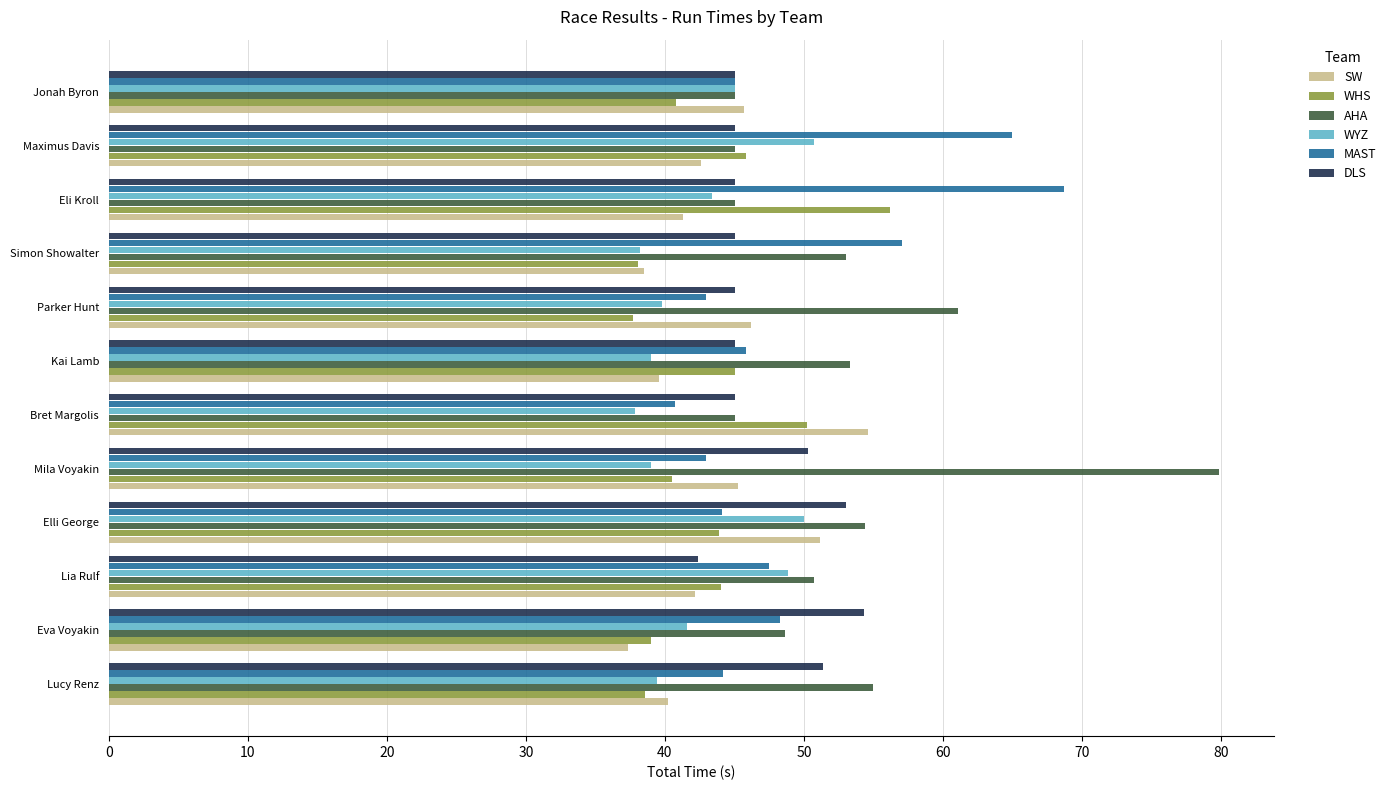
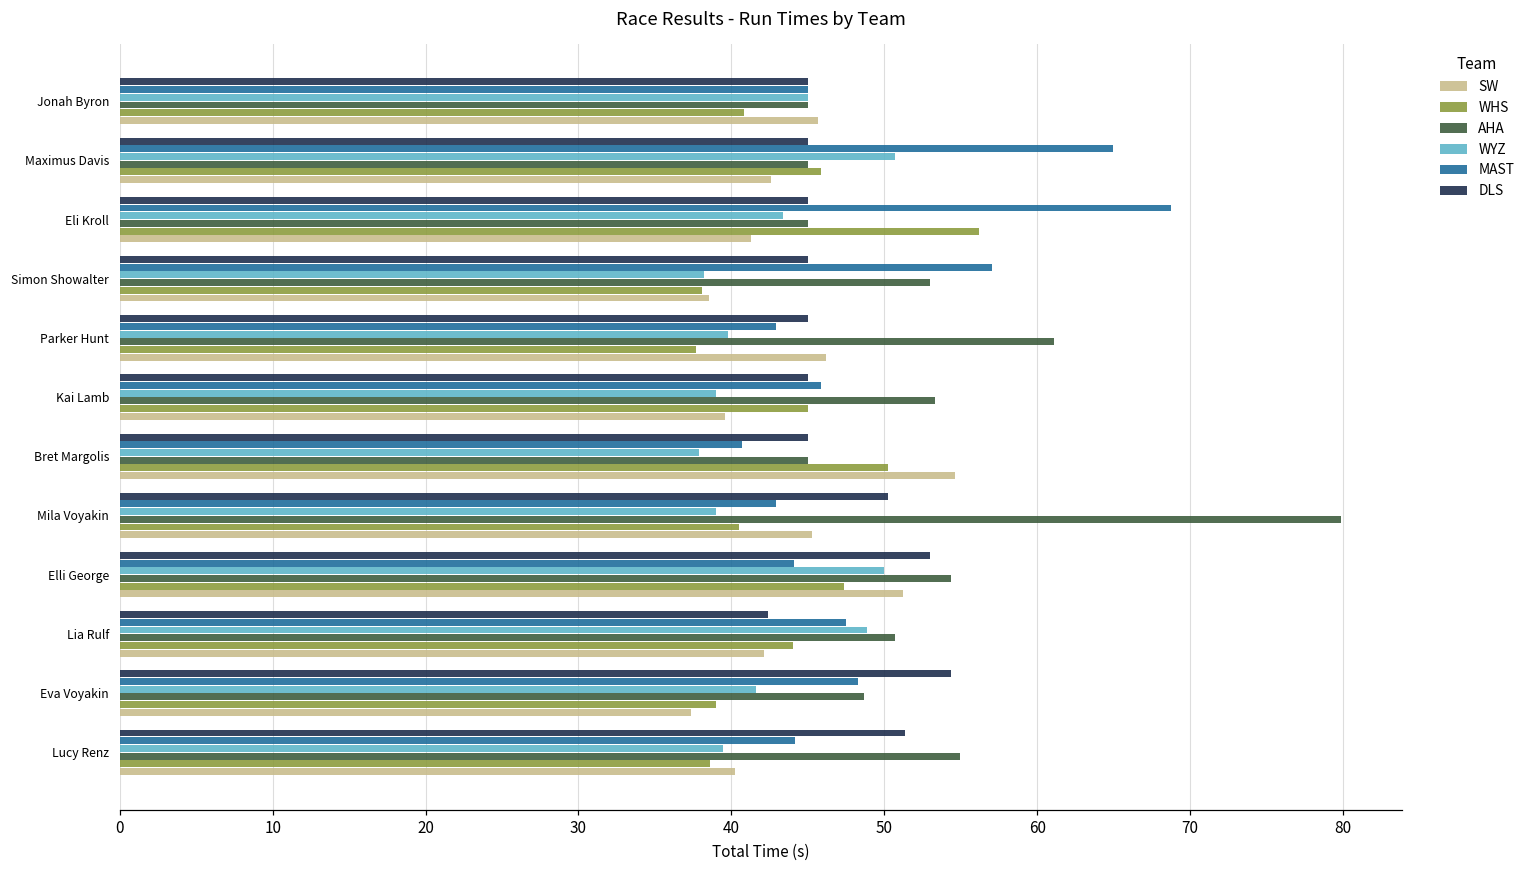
  {
    "SW": {
      "Jonah Byron": 45.7,
      "Maximus Davis": 42.6,
      "Eli Kroll": 41.3,
      "Simon Showalter": 38.5,
      "Parker Hunt": 46.2,
      "Kai Lamb": 39.6,
      "Bret Margolis": 54.6,
      "Mila Voyakin": 45.3,
      "Elli George": 51.2,
      "Lia Rulf": 42.1,
      "Eva Voyakin": 37.3,
      "Lucy Renz": 40.2
    },
    "WHS": {
      "Jonah Byron": 40.8,
      "Maximus Davis": 45.9,
      "Eli Kroll": 56.2,
      "Simon Showalter": 38.1,
      "Parker Hunt": 37.7,
      "Kai Lamb": 45.0,
      "Bret Margolis": 50.3,
      "Mila Voyakin": 40.5,
-     "Elli George": 43.9,
+     "Elli George": 47.4,
      "Lia Rulf": 44.0,
      "Eva Voyakin": 39.0,
      "Lucy Renz": 38.6
    },
    "WYZ": {
      "Jonah Byron": 45.0,
      "Maximus Davis": 50.7,
      "Eli Kroll": 43.4,
      "Simon Showalter": 38.2,
      "Parker Hunt": 39.8,
      "Kai Lamb": 39.0,
      "Bret Margolis": 37.9,
      "Mila Voyakin": 39.0,
      "Elli George": 50.0,
      "Lia Rulf": 48.8,
      "Eva Voyakin": 41.6,
      "Lucy Renz": 39.5
    },
    "MAST": {
      "Jonah Byron": 45.0,
      "Maximus Davis": 64.9,
      "Eli Kroll": 68.7,
      "Simon Showalter": 57.1,
      "Parker Hunt": 42.9,
      "Kai Lamb": 45.9,
      "Bret Margolis": 40.7,
      "Mila Voyakin": 42.9,
      "Elli George": 44.1,
      "Lia Rulf": 47.5,
      "Eva Voyakin": 48.3,
      "Lucy Renz": 44.2
    }
  }
